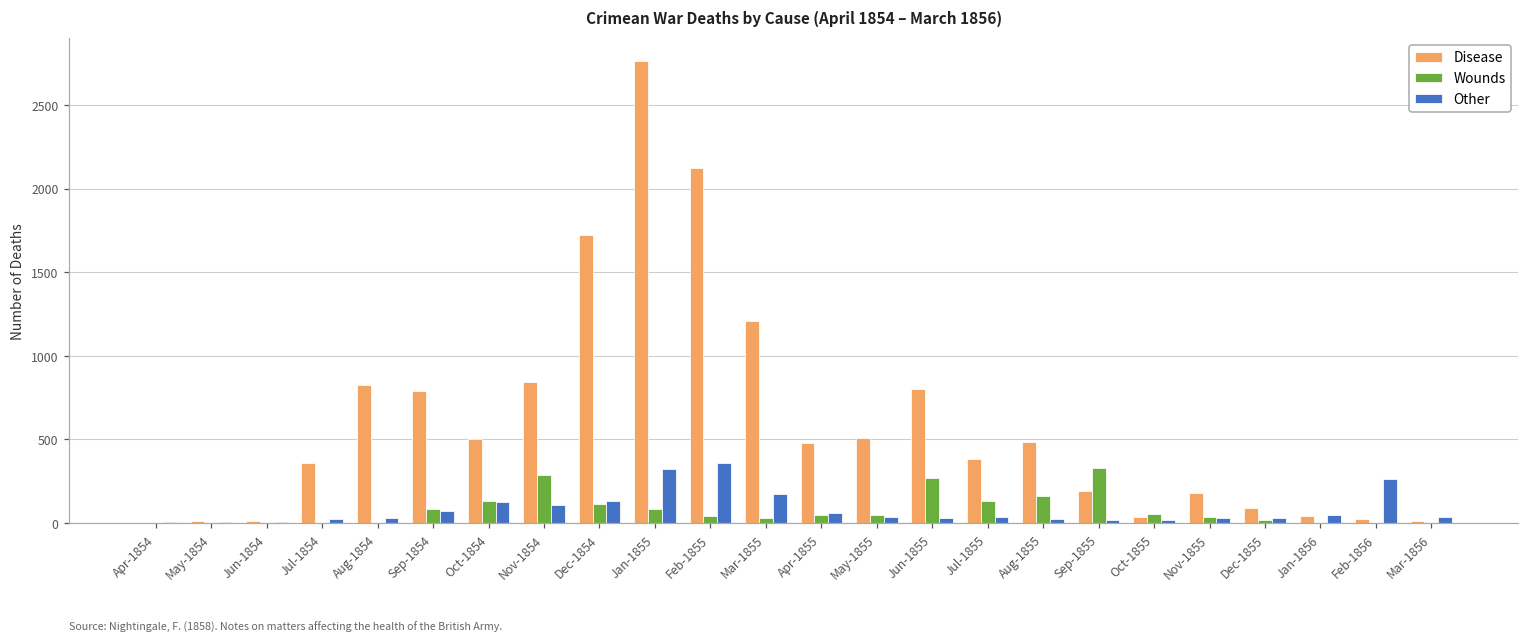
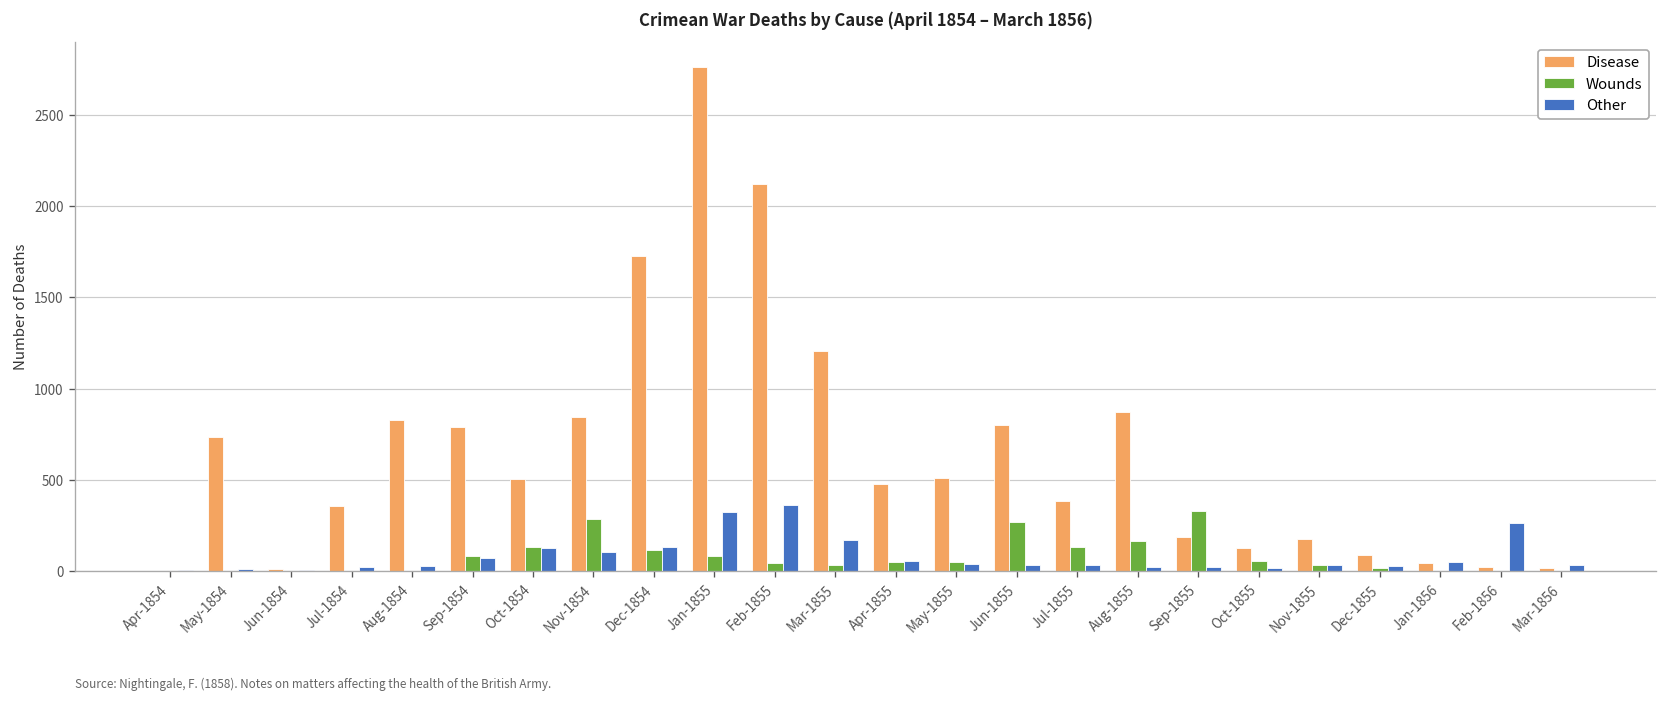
  {
    "Disease": {
-     "May-1854": 10,
+     "May-1854": 740,
      "Jul-1854": 360,
      "Aug-1854": 830,
      "Sep-1854": 790,
      "Oct-1854": 500,
      "Nov-1854": 840,
      "Dec-1854": 1730,
      "Jan-1855": 2760,
      "Feb-1855": 2120,
      "Mar-1855": 1210,
      "Apr-1855": 480,
      "May-1855": 510,
      "Jun-1855": 800,
      "Jul-1855": 380,
-     "Aug-1855": 480,
+     "Aug-1855": 870,
      "Sep-1855": 190,
-     "Oct-1855": 40,
+     "Oct-1855": 130,
      "Nov-1855": 180,
      "Dec-1855": 90,
      "Jan-1856": 40,
      "Feb-1856": 20
    },
    "Wounds": {
      "Apr-1854": 0,
      "May-1854": 0,
      "Jun-1854": 0,
      "Jul-1854": 0,
      "Sep-1854": 80,
      "Oct-1854": 130,
      "Nov-1854": 290,
      "Dec-1854": 110,
      "Jan-1855": 80,
      "Feb-1855": 40,
      "Mar-1855": 30,
      "Apr-1855": 50,
      "May-1855": 50,
      "Jun-1855": 270,
      "Jul-1855": 130,
      "Aug-1855": 160,
      "Sep-1855": 330,
      "Oct-1855": 50,
      "Nov-1855": 30,
      "Dec-1855": 20,
      "Feb-1856": 0,
      "Mar-1856": 0
    },
    "Other": {
      "Jul-1854": 20,
      "Aug-1854": 30,
      "Sep-1854": 70,
      "Oct-1854": 130,
      "Nov-1854": 110,
      "Dec-1854": 130,
      "Jan-1855": 320,
      "Feb-1855": 360,
      "Mar-1855": 170,
      "Apr-1855": 60,
      "May-1855": 40,
      "Jun-1855": 30,
      "Jul-1855": 30,
      "Aug-1855": 30,
      "Sep-1855": 20,
      "Oct-1855": 20,
      "Nov-1855": 30,
      "Dec-1855": 30,
      "Jan-1856": 50,
      "Feb-1856": 260,
      "Mar-1856": 40
    }
  }
